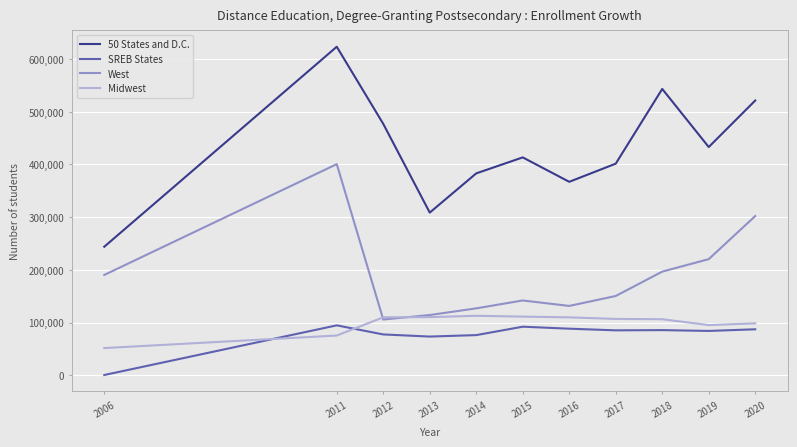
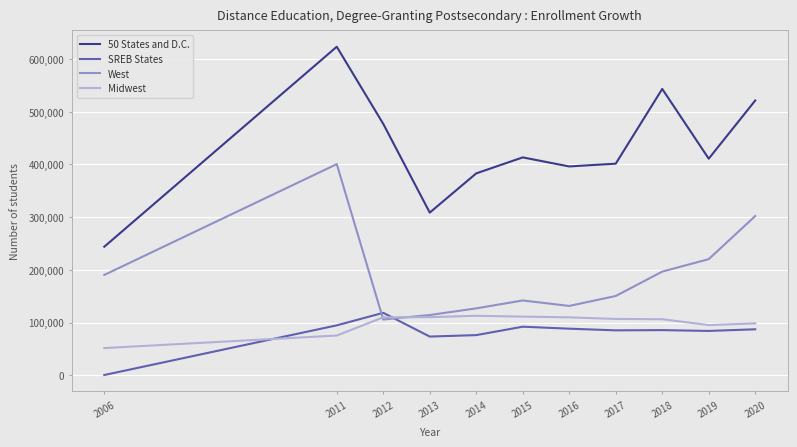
  {
    "50 States and D.C.": {
      "2006": "240,000",
      "2011": "620,000",
      "2012": "480,000",
      "2013": "310,000",
      "2014": "380,000",
      "2015": "410,000",
-     "2016": "370,000",
+     "2016": "400,000",
      "2017": "400,000",
      "2018": "540,000",
-     "2019": "430,000",
+     "2019": "410,000",
      "2020": "520,000"
    },
    "SREB States": {
      "2006": "0",
      "2011": "90,000",
-     "2012": "80,000",
+     "2012": "120,000",
      "2013": "70,000",
      "2014": "80,000",
      "2015": "90,000",
      "2016": "90,000",
      "2017": "90,000",
      "2018": "90,000",
      "2019": "80,000",
      "2020": "90,000"
    }
  }
